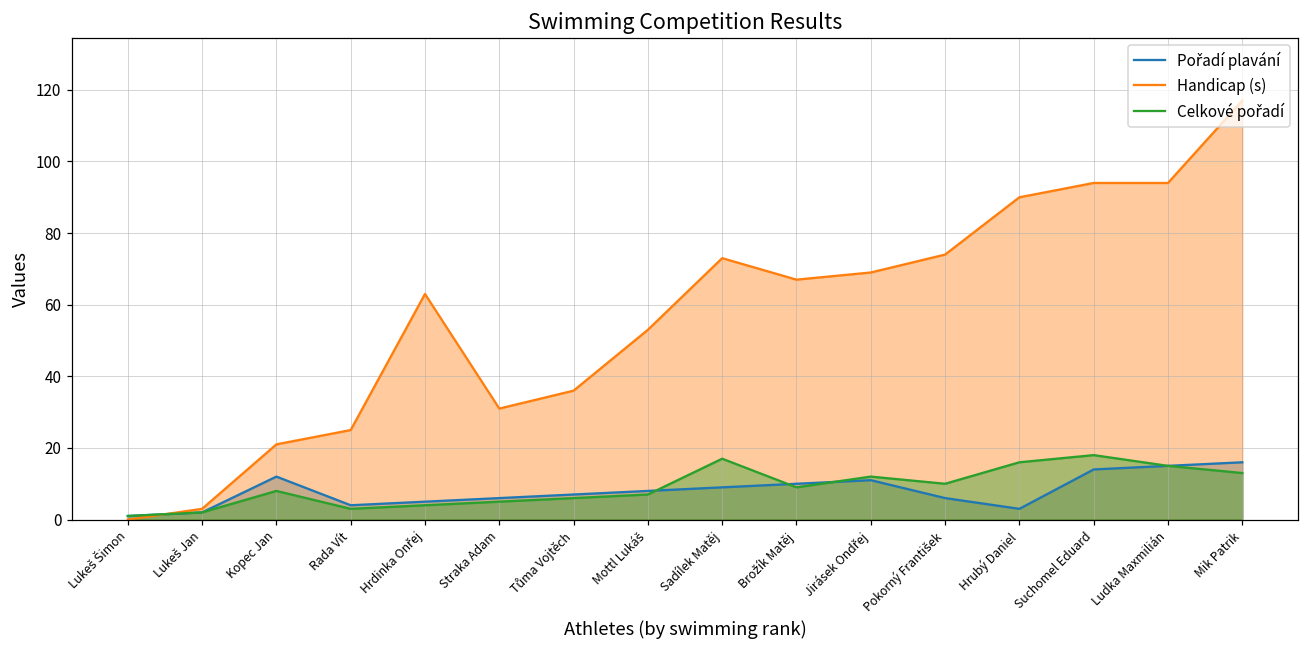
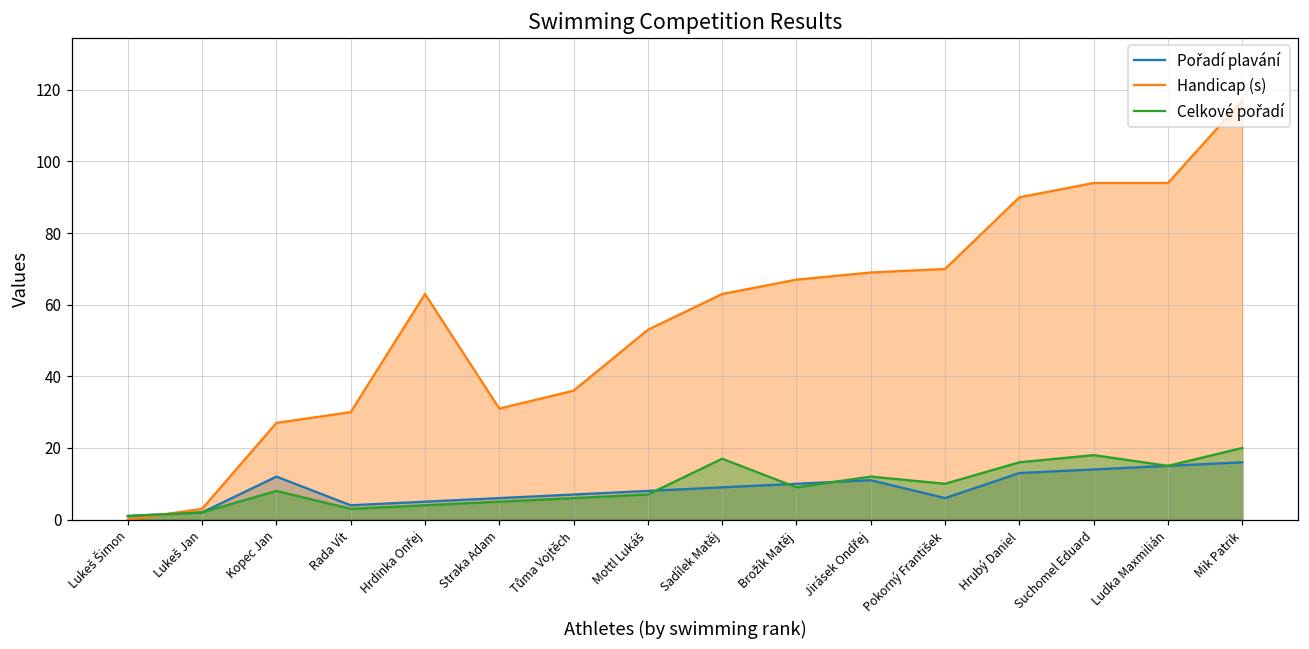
  {
    "Pořadí plavání": {
      "Kopec Jan": 12,
      "Rada Vít": 4,
      "Hrdinka Onřej": 5,
      "Straka Adam": 6,
      "Tůma Vojtěch": 7,
      "Mottl Lukáš": 8,
      "Sadílek Matěj": 9,
      "Brožík Matěj": 10,
      "Jirásek Ondřej": 11,
      "Pokorný František": 6,
-     "Hrubý Daniel": 3,
+     "Hrubý Daniel": 13,
      "Suchomel Eduard": 14,
      "Mik Patrik": 16
    },
    "Handicap (s)": {
      "Lukeš Šimon": 0,
      "Lukeš Jan": 3,
-     "Kopec Jan": 21,
-     "Rada Vít": 25,
+     "Kopec Jan": 27,
+     "Rada Vít": 30,
      "Hrdinka Onřej": 63,
      "Straka Adam": 31,
      "Tůma Vojtěch": 36,
      "Mottl Lukáš": 53,
-     "Sadílek Matěj": 73,
+     "Sadílek Matěj": 63,
      "Brožík Matěj": 67,
      "Jirásek Ondřej": 69,
-     "Pokorný František": 74,
+     "Pokorný František": 70,
      "Hrubý Daniel": 90,
      "Suchomel Eduard": 94,
      "Ludka Maxmilián": 94
    },
    "Celkové pořadí": {
      "Kopec Jan": 8,
      "Rada Vít": 3,
      "Hrdinka Onřej": 4,
      "Straka Adam": 5,
      "Tůma Vojtěch": 6,
      "Mottl Lukáš": 7,
      "Sadílek Matěj": 17,
      "Brožík Matěj": 9,
      "Jirásek Ondřej": 12,
      "Pokorný František": 10,
      "Hrubý Daniel": 16,
      "Suchomel Eduard": 18,
-     "Mik Patrik": 13
+     "Mik Patrik": 20
    }
  }
